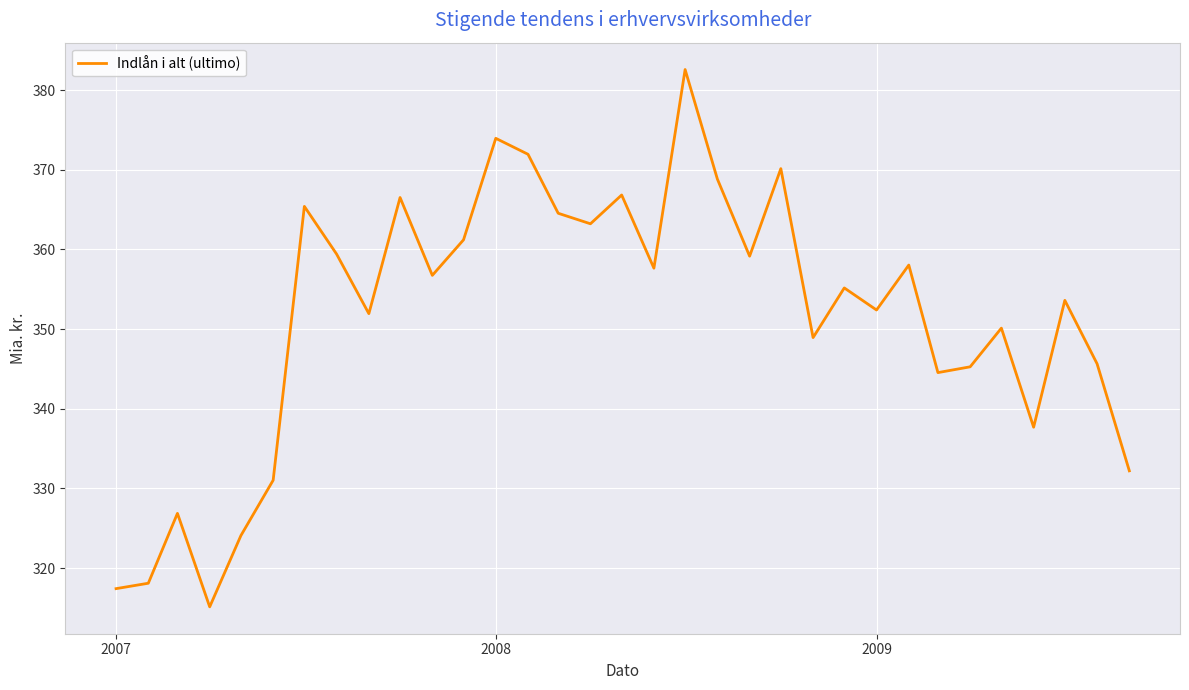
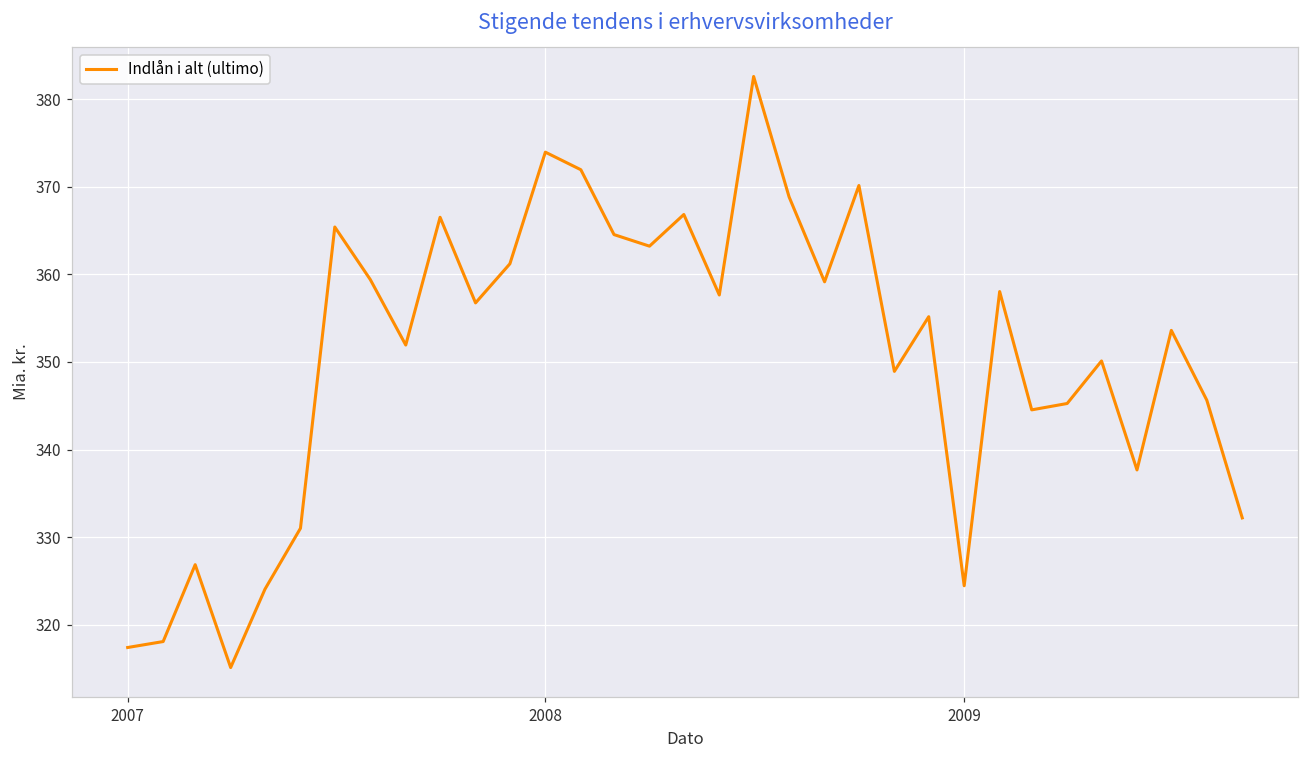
  {
    "2007": 317,
    "2008": 374,
-   "2009": 352
+   "2009": 324
  }
